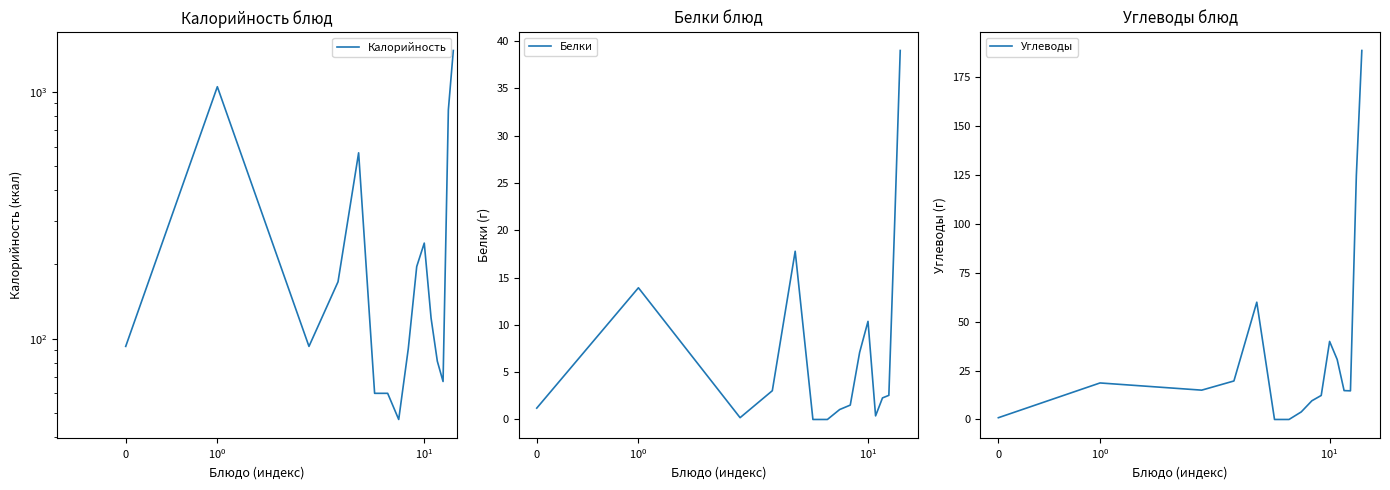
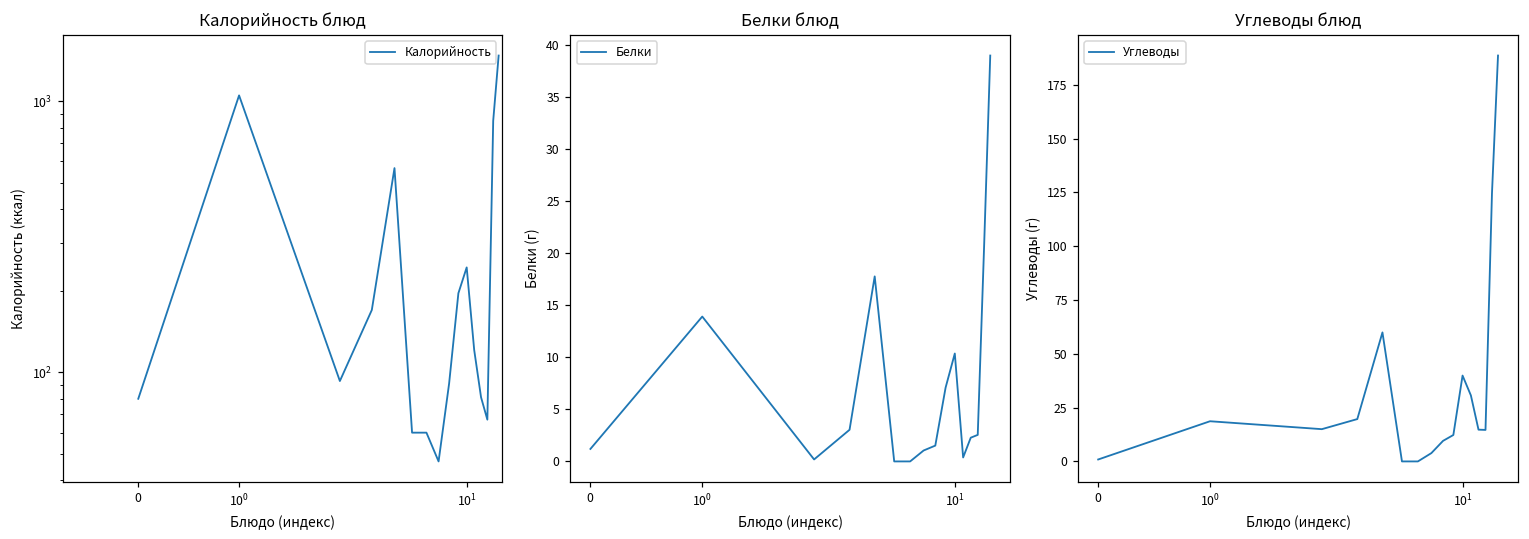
  {
    "Калорийность блюд": {
-     "0": 93,
+     "0": 80,
      "10^0": 1050,
      "10^1": 240
    },
    "Белки блюд": {
      "0": 1,
      "10^0": 14,
      "10^1": 10
    },
    "Углеводы блюд": {
      "0": 1,
      "10^0": 19,
      "10^1": 40
    }
  }
